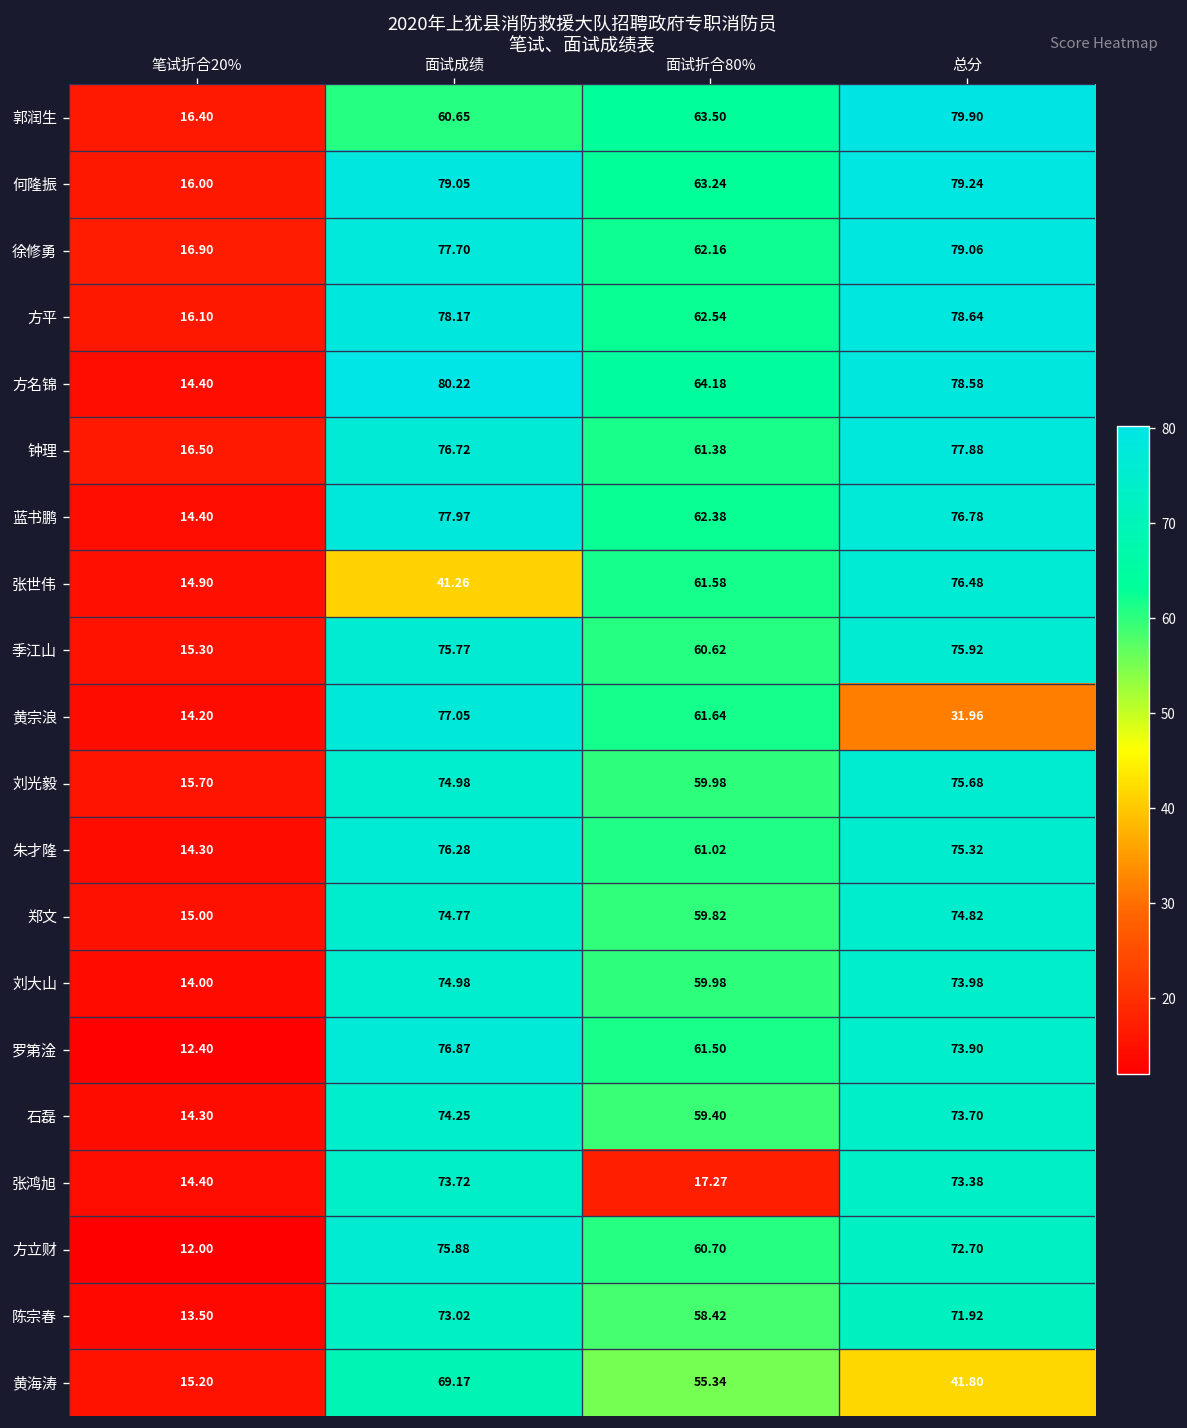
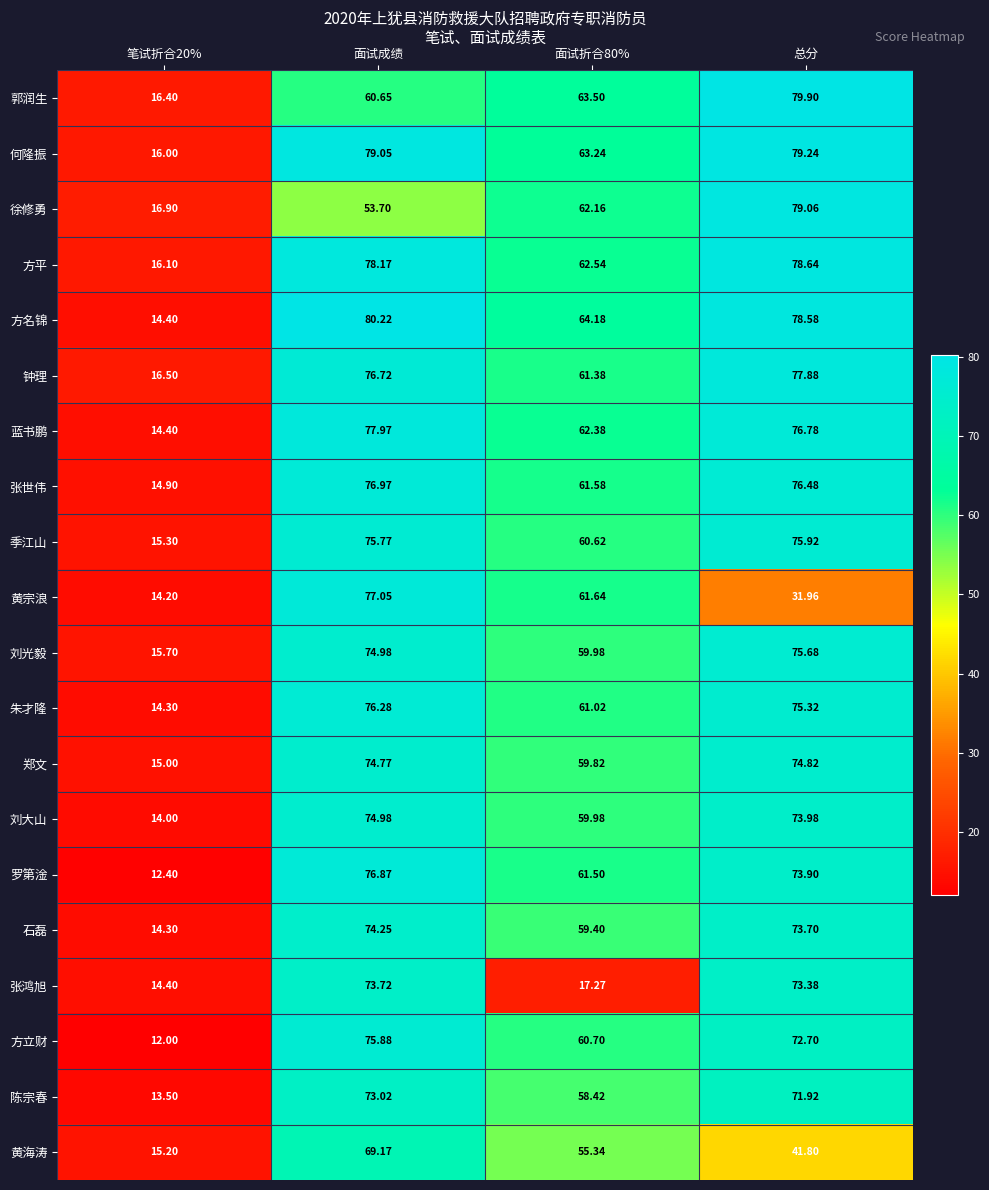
  {
    "郭润生": {
      "笔试折合20%": 16.40,
      "面试成绩": 60.65,
      "面试折合80%": 63.50,
      "总分": 79.90
    },
    "何隆振": {
      "笔试折合20%": 16.00,
      "面试成绩": 79.05,
      "面试折合80%": 63.24,
      "总分": 79.24
    },
    "徐修勇": {
      "笔试折合20%": 16.90,
-     "面试成绩": 77.70,
+     "面试成绩": 53.70,
      "面试折合80%": 62.16,
      "总分": 79.06
    },
    "方平": {
      "笔试折合20%": 16.10,
      "面试成绩": 78.17,
      "面试折合80%": 62.54,
      "总分": 78.64
    },
    "方名锦": {
      "笔试折合20%": 14.40,
      "面试成绩": 80.22,
      "面试折合80%": 64.18,
      "总分": 78.58
    },
    "钟理": {
      "笔试折合20%": 16.50,
      "面试成绩": 76.72,
      "面试折合80%": 61.38,
      "总分": 77.88
    },
    "蓝书鹏": {
      "笔试折合20%": 14.40,
      "面试成绩": 77.97,
      "面试折合80%": 62.38,
      "总分": 76.78
    },
    "张世伟": {
      "笔试折合20%": 14.90,
-     "面试成绩": 41.26,
+     "面试成绩": 76.97,
      "面试折合80%": 61.58,
      "总分": 76.48
    },
    "季江山": {
      "笔试折合20%": 15.30,
      "面试成绩": 75.77,
      "面试折合80%": 60.62,
      "总分": 75.92
    },
    "黄宗浪": {
      "笔试折合20%": 14.20,
      "面试成绩": 77.05,
      "面试折合80%": 61.64,
      "总分": 31.96
    },
    "刘光毅": {
      "笔试折合20%": 15.70,
      "面试成绩": 74.98,
      "面试折合80%": 59.98,
      "总分": 75.68
    },
    "朱才隆": {
      "笔试折合20%": 14.30,
      "面试成绩": 76.28,
      "面试折合80%": 61.02,
      "总分": 75.32
    },
    "郑文": {
      "笔试折合20%": 15.00,
      "面试成绩": 74.77,
      "面试折合80%": 59.82,
      "总分": 74.82
    },
    "刘大山": {
      "笔试折合20%": 14.00,
      "面试成绩": 74.98,
      "面试折合80%": 59.98,
      "总分": 73.98
    },
    "罗第淦": {
      "笔试折合20%": 12.40,
      "面试成绩": 76.87,
      "面试折合80%": 61.50,
      "总分": 73.90
    },
    "石磊": {
      "笔试折合20%": 14.30,
      "面试成绩": 74.25,
      "面试折合80%": 59.40,
      "总分": 73.70
    },
    "张鸿旭": {
      "笔试折合20%": 14.40,
      "面试成绩": 73.72,
      "面试折合80%": 17.27,
      "总分": 73.38
    },
    "方立财": {
      "笔试折合20%": 12.00,
      "面试成绩": 75.88,
      "面试折合80%": 60.70,
      "总分": 72.70
    },
    "陈宗春": {
      "笔试折合20%": 13.50,
      "面试成绩": 73.02,
      "面试折合80%": 58.42,
      "总分": 71.92
    },
    "黄海涛": {
      "笔试折合20%": 15.20,
      "面试成绩": 69.17,
      "面试折合80%": 55.34,
      "总分": 41.80
    }
  }
